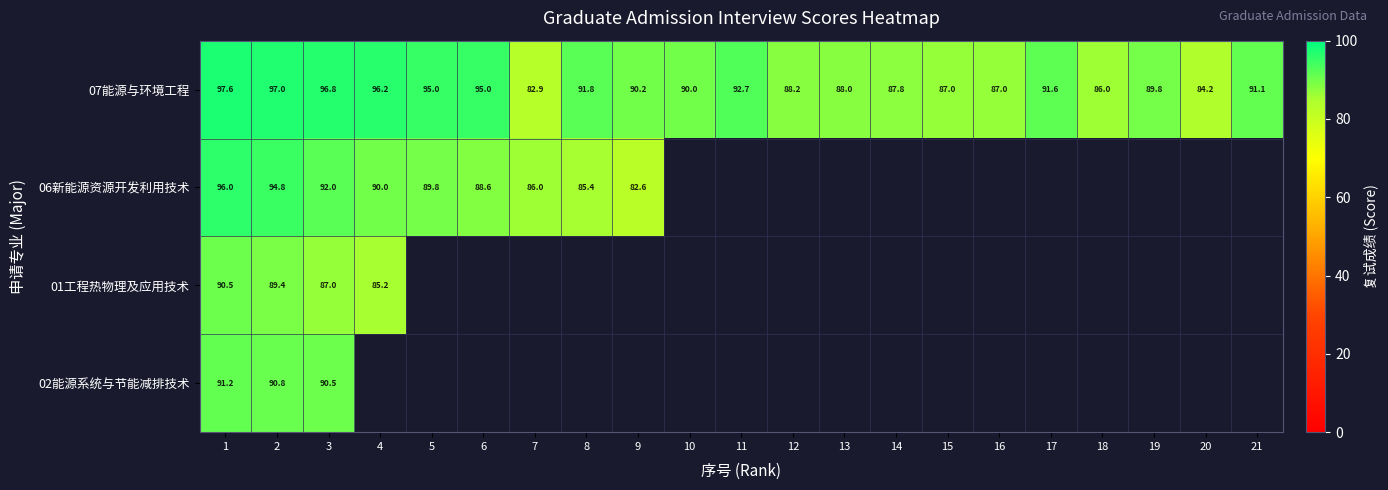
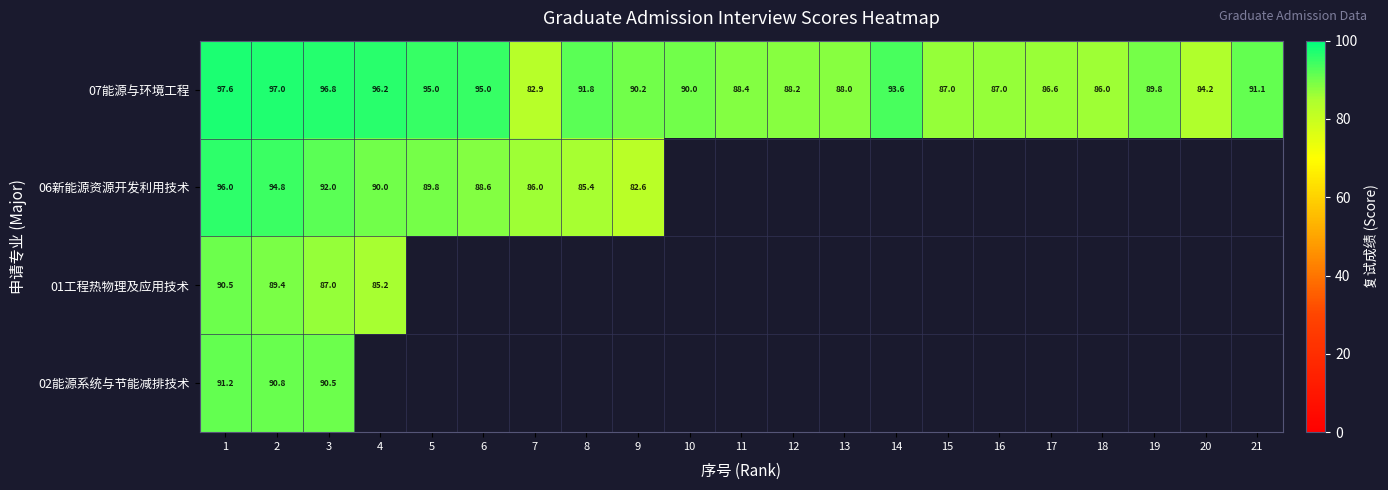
  {
    "07能源与环境工程": {
      "1": 97.6,
      "2": 97.0,
      "3": 96.8,
      "4": 96.2,
      "5": 95.0,
      "6": 95.0,
      "7": 82.9,
      "8": 91.8,
      "9": 90.2,
      "10": 90.0,
-     "11": 92.7,
+     "11": 88.4,
      "12": 88.2,
      "13": 88.0,
-     "14": 87.8,
+     "14": 93.6,
      "15": 87.0,
      "16": 87.0,
-     "17": 91.6,
+     "17": 86.6,
      "18": 86.0,
      "19": 89.8,
      "20": 84.2,
      "21": 91.1
    },
    "06新能源资源开发利用技术": {
      "1": 96.0,
      "2": 94.8,
      "3": 92.0,
      "4": 90.0,
      "5": 89.8,
      "6": 88.6,
      "7": 86.0,
      "8": 85.4,
      "9": 82.6
    },
    "01工程热物理及应用技术": {
      "1": 90.5,
      "2": 89.4,
      "3": 87.0,
      "4": 85.2
    },
    "02能源系统与节能减排技术": {
      "1": 91.2,
      "2": 90.8,
      "3": 90.5
    }
  }
